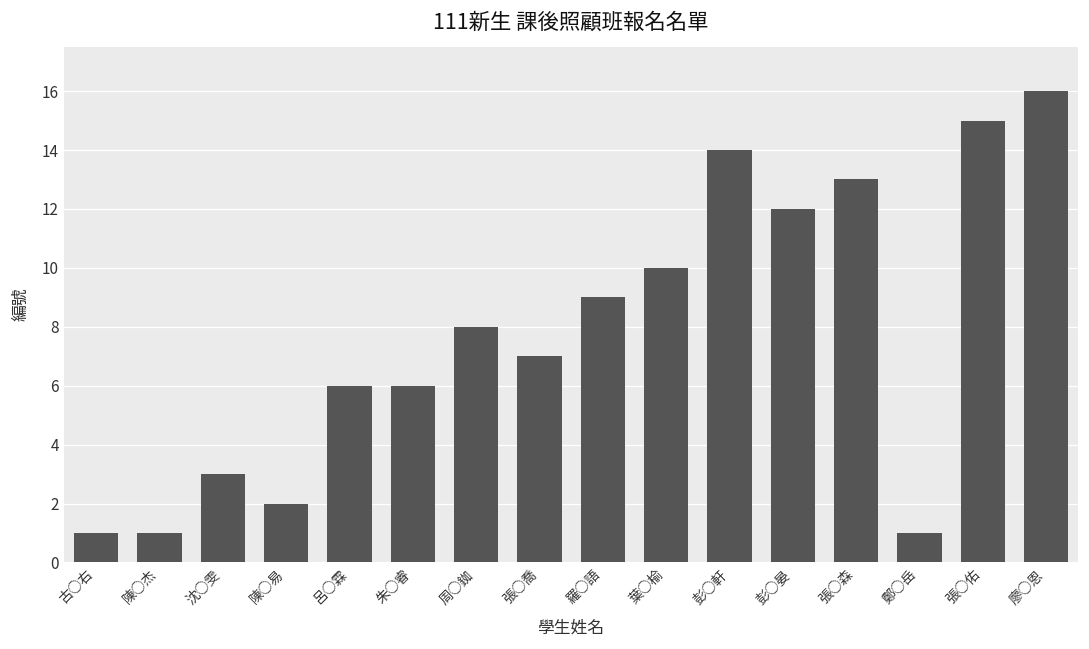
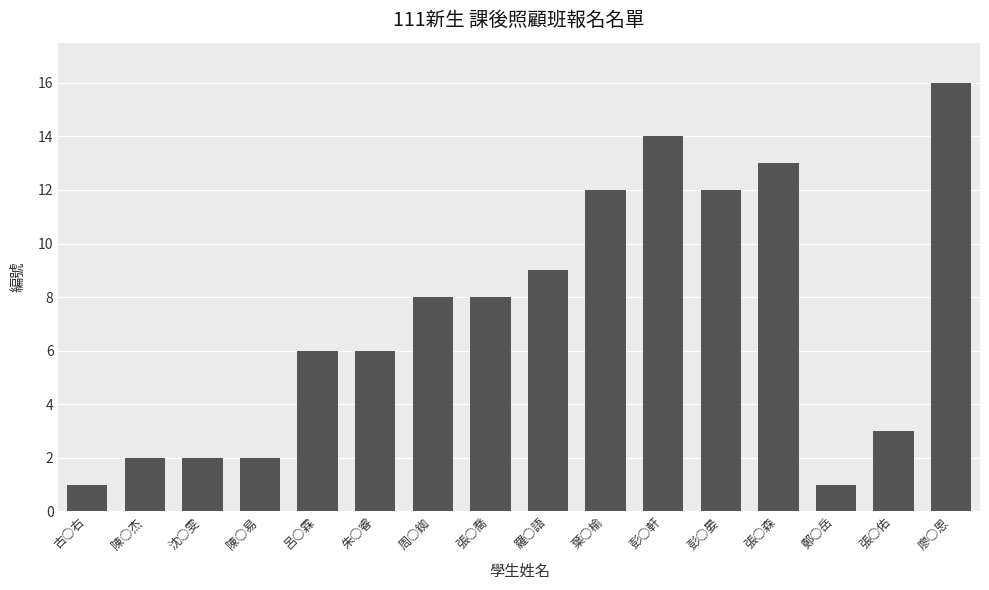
  {
    "古○右": 1,
-   "陳○杰": 1,
-   "沈○雯": 3,
+   "陳○杰": 2,
+   "沈○雯": 2,
    "陳○易": 2,
    "呂○霖": 6,
    "朱○睿": 6,
    "周○銣": 8,
-   "張○喬": 7,
+   "張○喬": 8,
    "羅○語": 9,
-   "葉○榆": 10,
+   "葉○榆": 12,
    "彭○軒": 14,
    "彭○晏": 12,
    "張○森": 13,
    "鄭○岳": 1,
-   "張○佑": 15,
+   "張○佑": 3,
    "廖○恩": 16
  }
